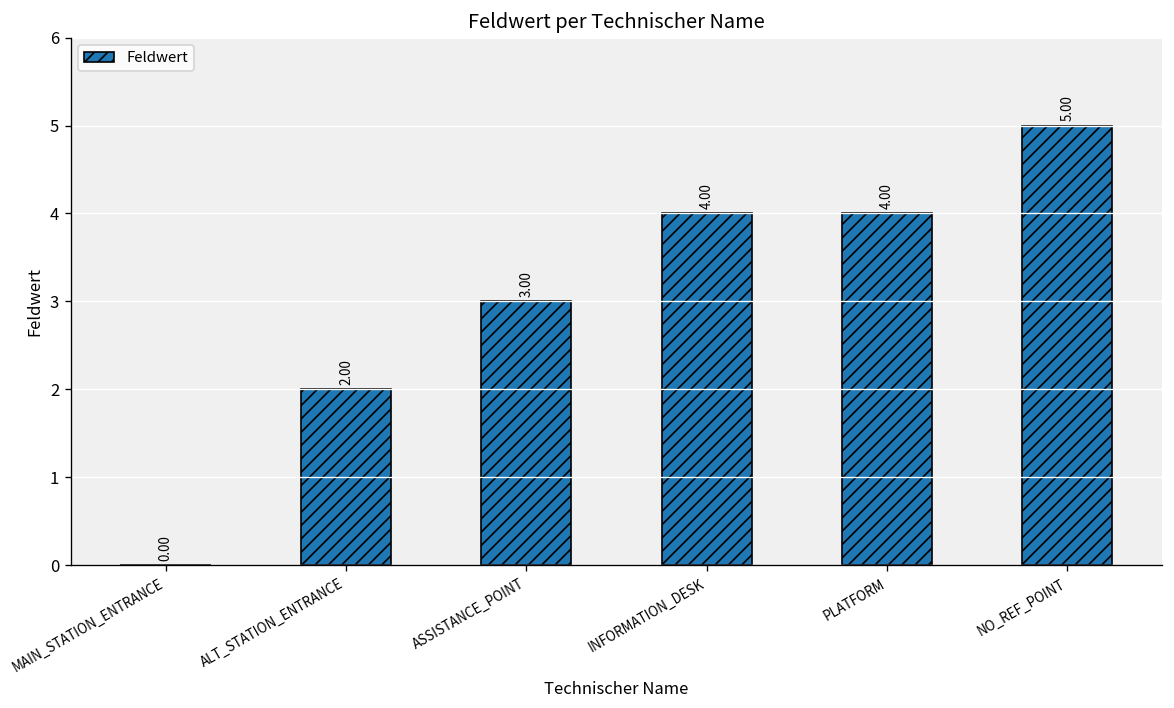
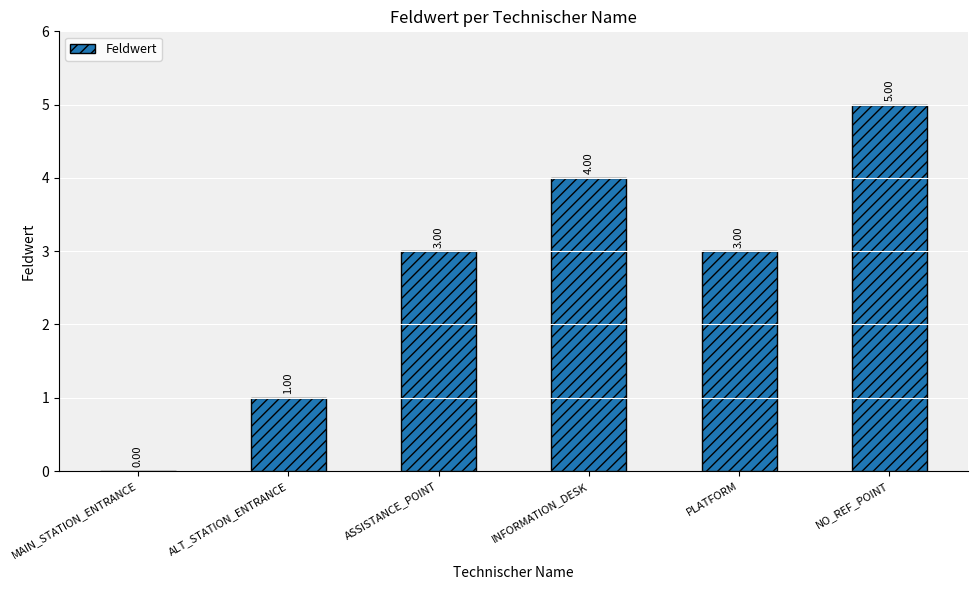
  {
    "MAIN_STATION_ENTRANCE": 0.00,
-   "ALT_STATION_ENTRANCE": 2.00,
+   "ALT_STATION_ENTRANCE": 1.00,
    "ASSISTANCE_POINT": 3.00,
    "INFORMATION_DESK": 4.00,
-   "PLATFORM": 4.00,
+   "PLATFORM": 3.00,
    "NO_REF_POINT": 5.00
  }
